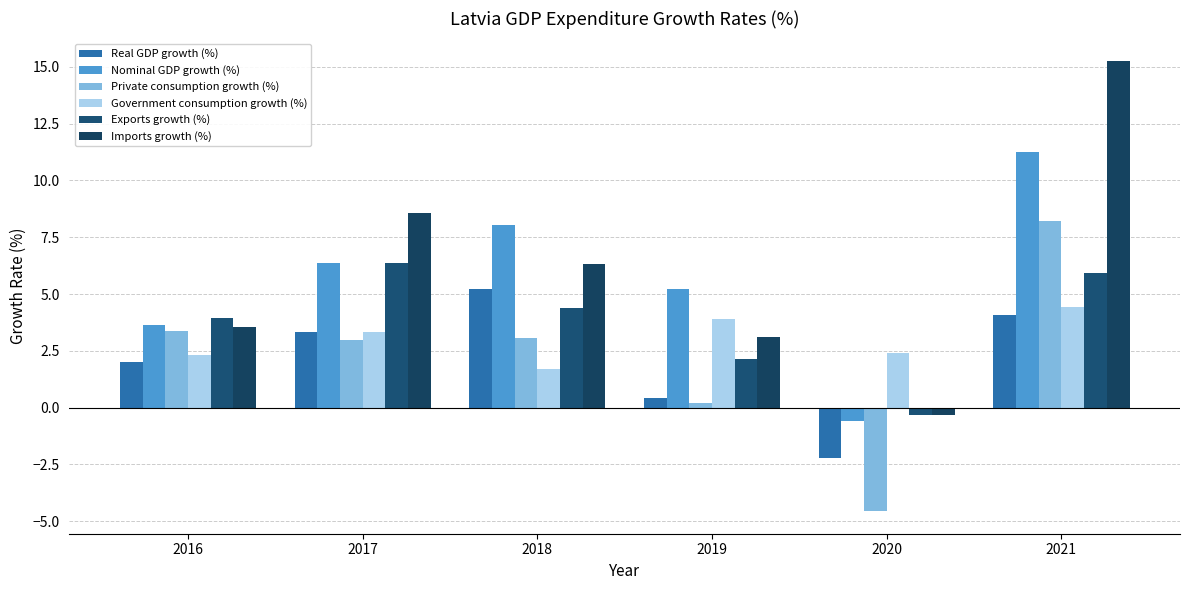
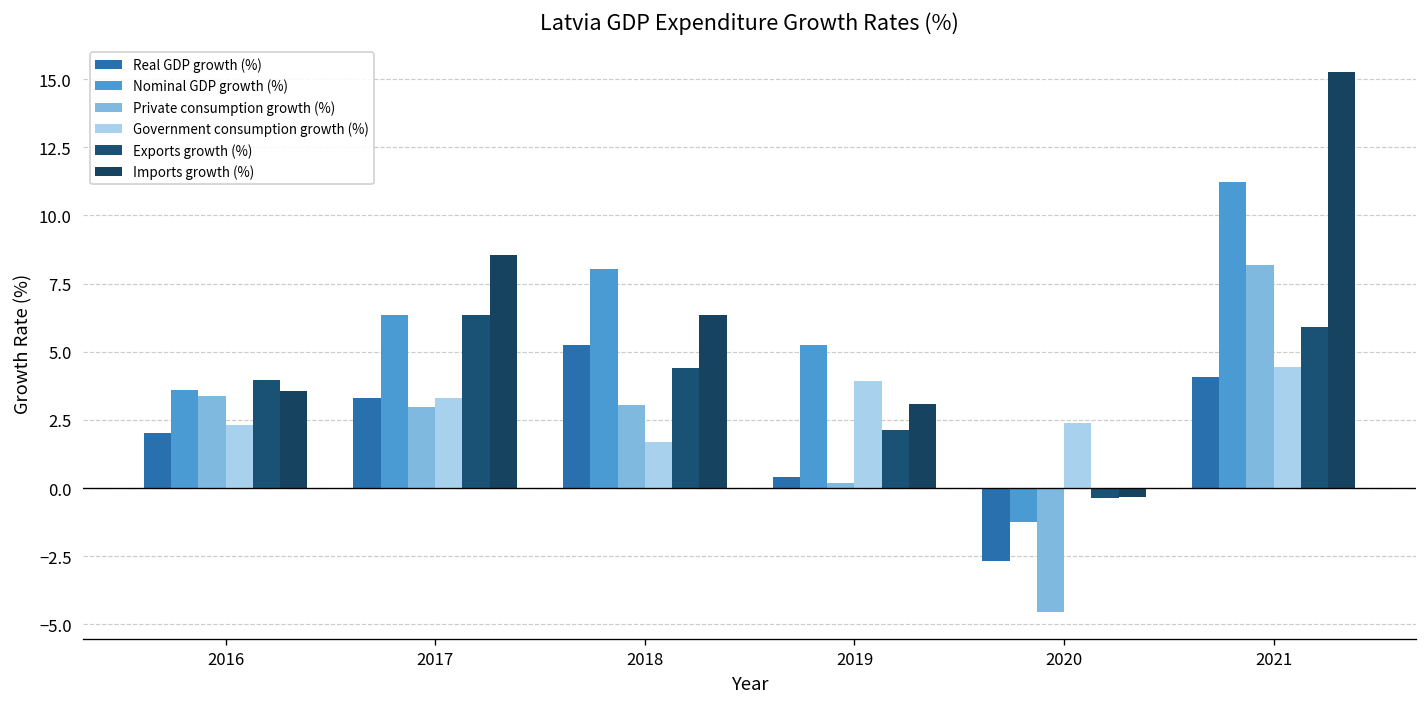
  {
    "Real GDP growth (%)": {
      "2016": 2.0,
      "2017": 3.3,
      "2018": 5.2,
      "2019": 0.4,
-     "2020": -2.2,
+     "2020": -2.7,
      "2021": 4.1
    },
    "Nominal GDP growth (%)": {
      "2016": 3.6,
      "2017": 6.4,
      "2018": 8.0,
      "2019": 5.2,
-     "2020": -0.6,
+     "2020": -1.3,
      "2021": 11.2
    }
  }
